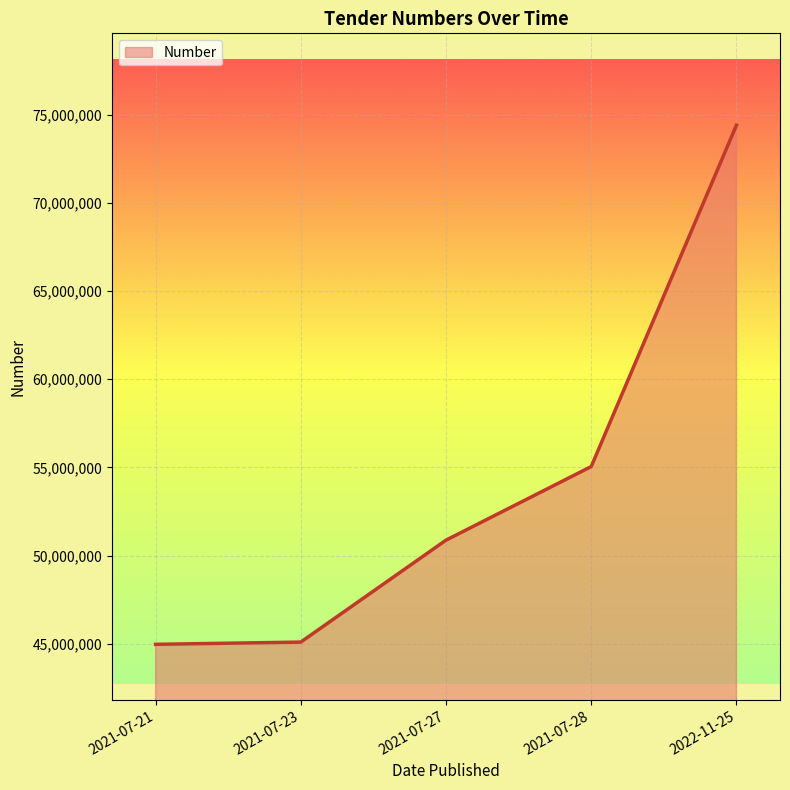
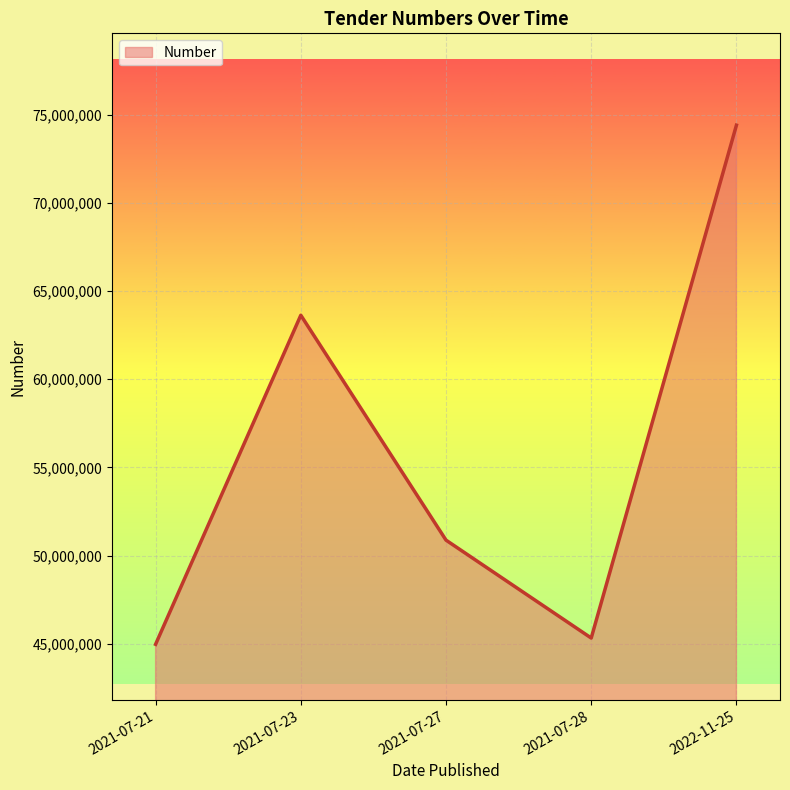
  {
    "2021-07-21": "45,000,000",
-   "2021-07-23": "45,100,000",
+   "2021-07-23": "63,600,000",
    "2021-07-27": "50,900,000",
-   "2021-07-28": "55,000,000",
+   "2021-07-28": "45,300,000",
    "2022-11-25": "74,400,000"
  }
